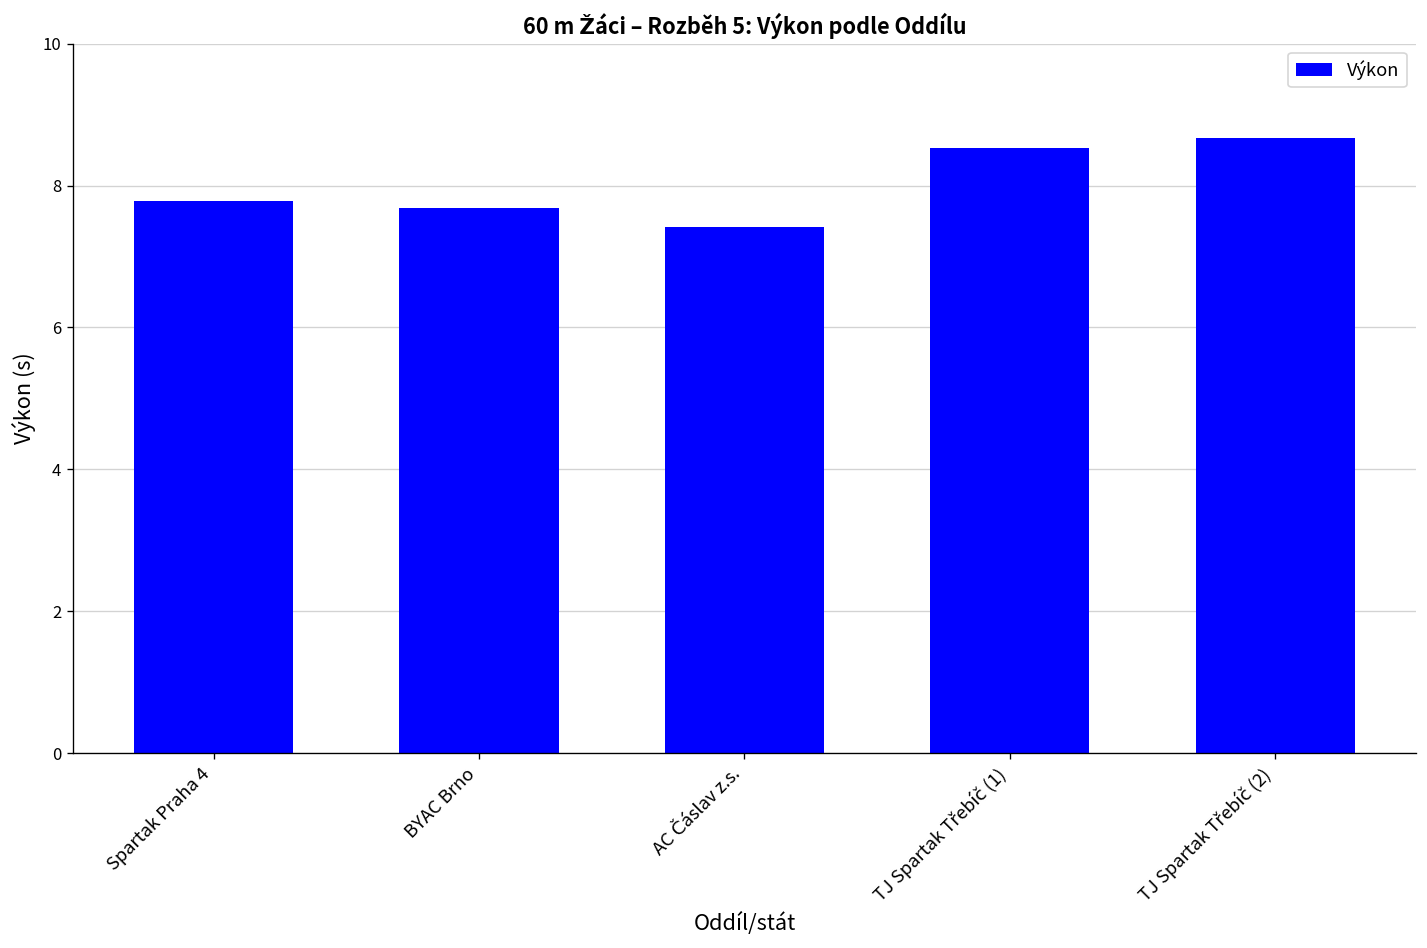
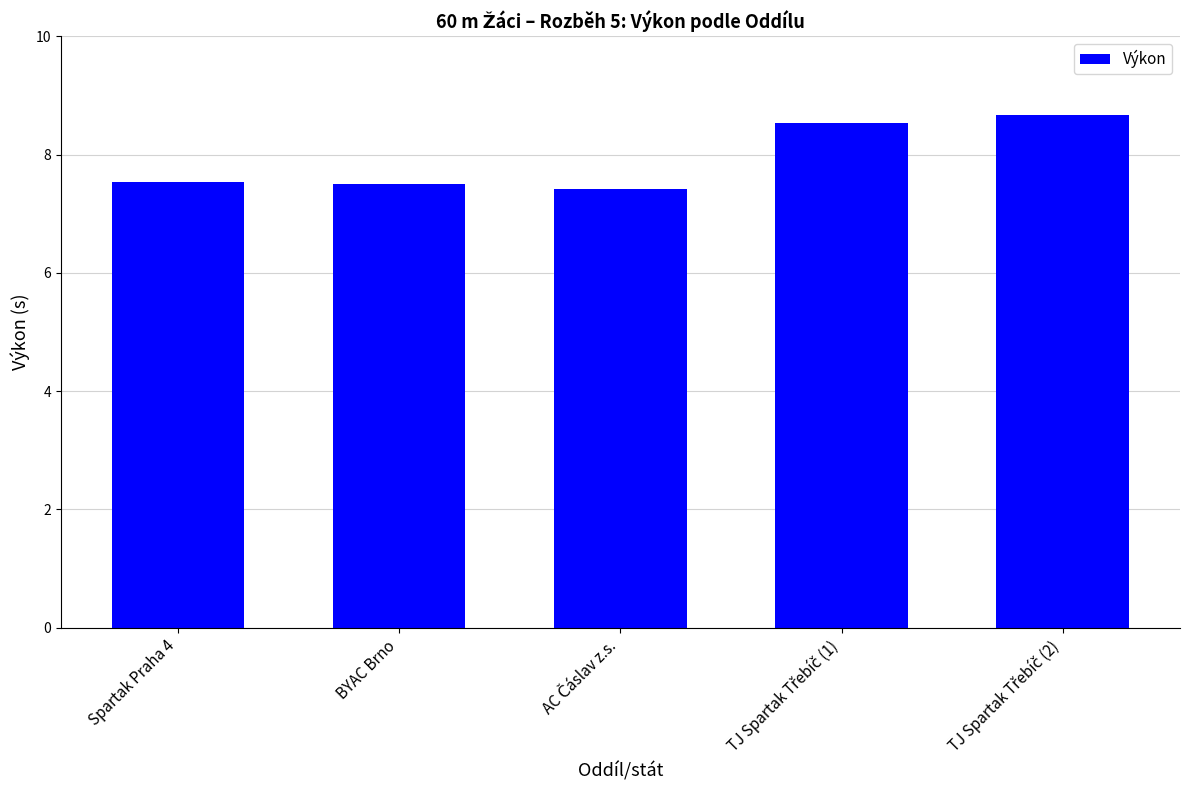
  {
-   "Spartak Praha 4": 7.8,
-   "BYAC Brno": 7.7,
+   "Spartak Praha 4": 7.5,
+   "BYAC Brno": 7.5,
    "AC Čáslav z.s.": 7.4,
    "TJ Spartak Třebíč (1)": 8.5,
    "TJ Spartak Třebíč (2)": 8.7
  }
